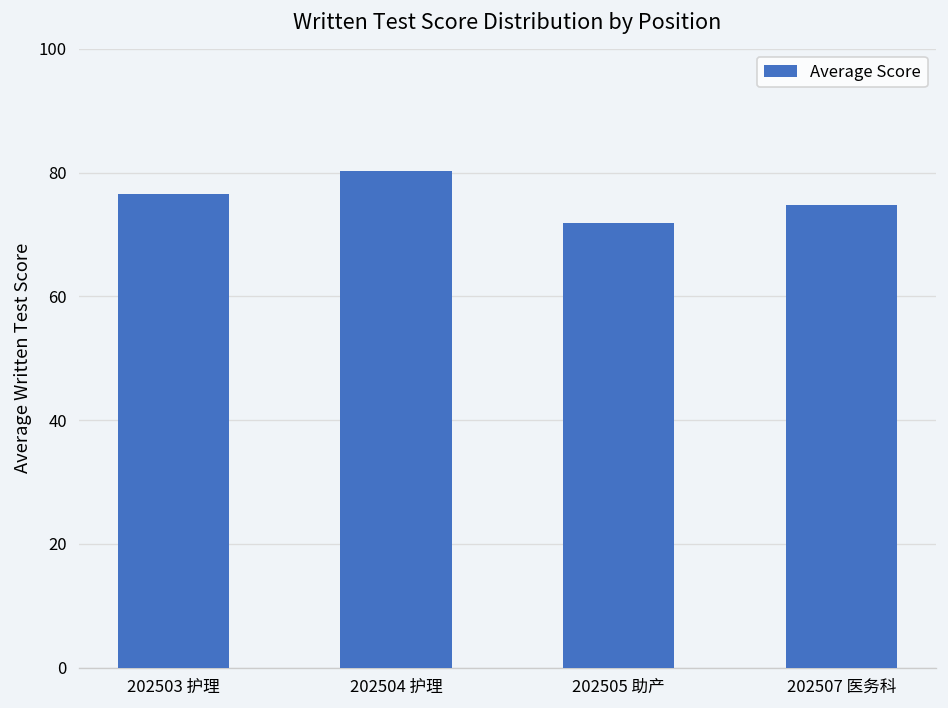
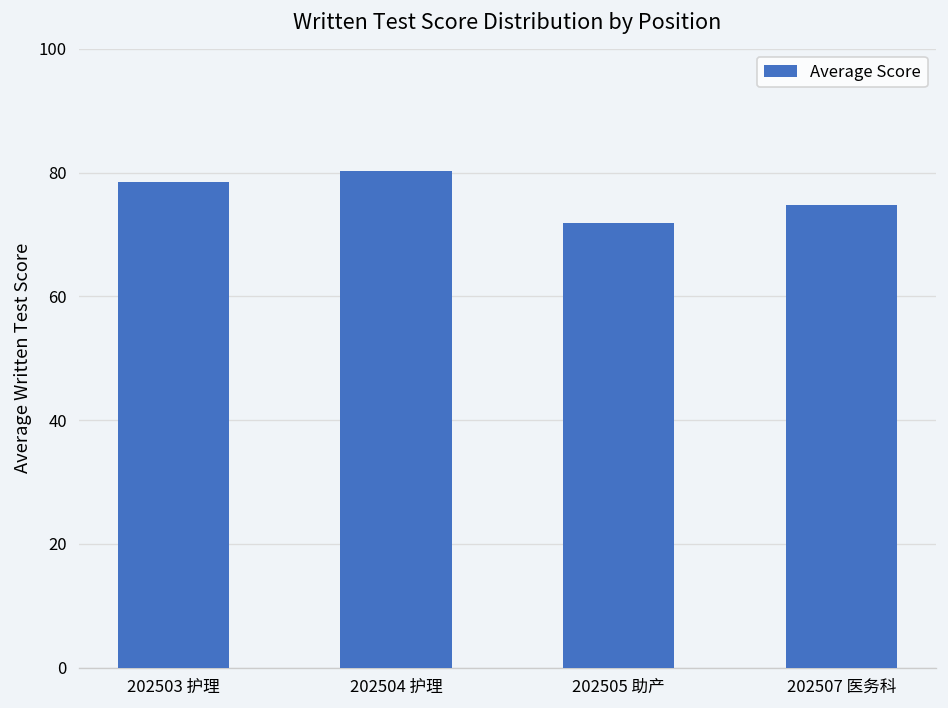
  {
-   "202503 护理": 77,
+   "202503 护理": 79,
    "202504 护理": 80,
    "202505 助产": 72,
    "202507 医务科": 75
  }
